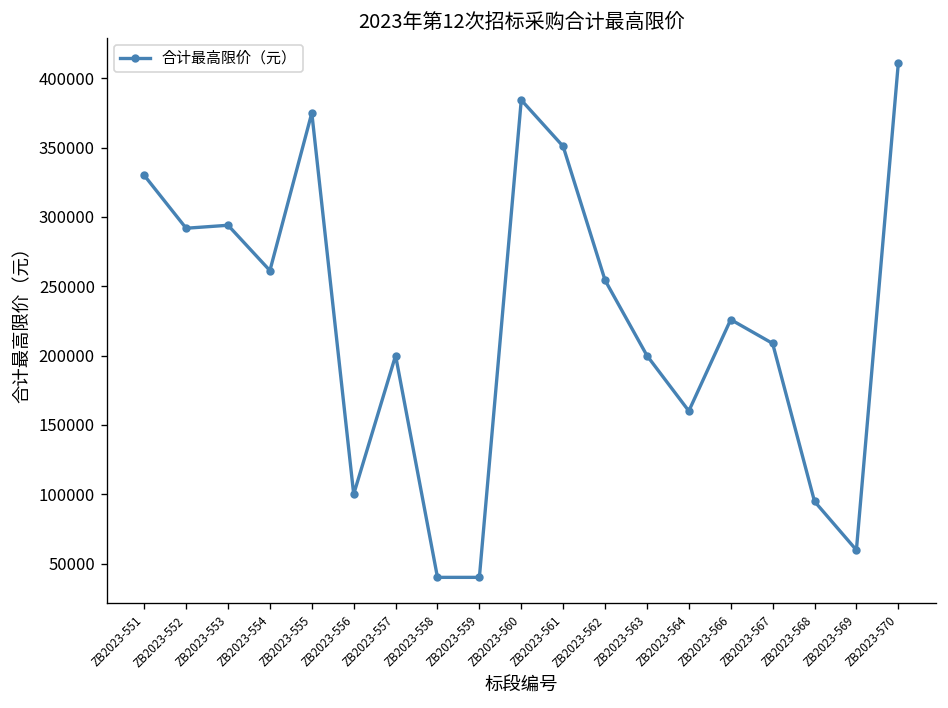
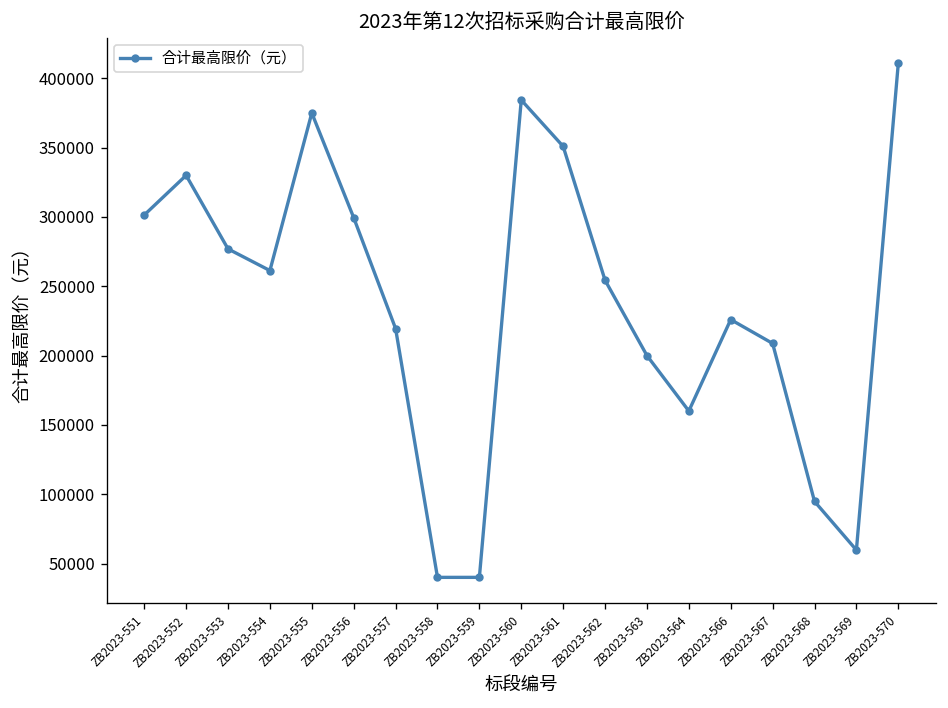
  {
-   "ZB2023-551": 330000,
-   "ZB2023-552": 292000,
-   "ZB2023-553": 294000,
+   "ZB2023-551": 301000,
+   "ZB2023-552": 330000,
+   "ZB2023-553": 277000,
    "ZB2023-554": 261000,
    "ZB2023-555": 375000,
-   "ZB2023-556": 100000,
-   "ZB2023-557": 200000,
+   "ZB2023-556": 299000,
+   "ZB2023-557": 219000,
    "ZB2023-558": 40000,
    "ZB2023-559": 40000,
    "ZB2023-560": 384000,
    "ZB2023-561": 351000,
    "ZB2023-562": 254000,
    "ZB2023-563": 200000,
    "ZB2023-564": 160000,
    "ZB2023-566": 226000,
    "ZB2023-567": 209000,
    "ZB2023-568": 95000,
    "ZB2023-569": 60000,
    "ZB2023-570": 411000
  }
